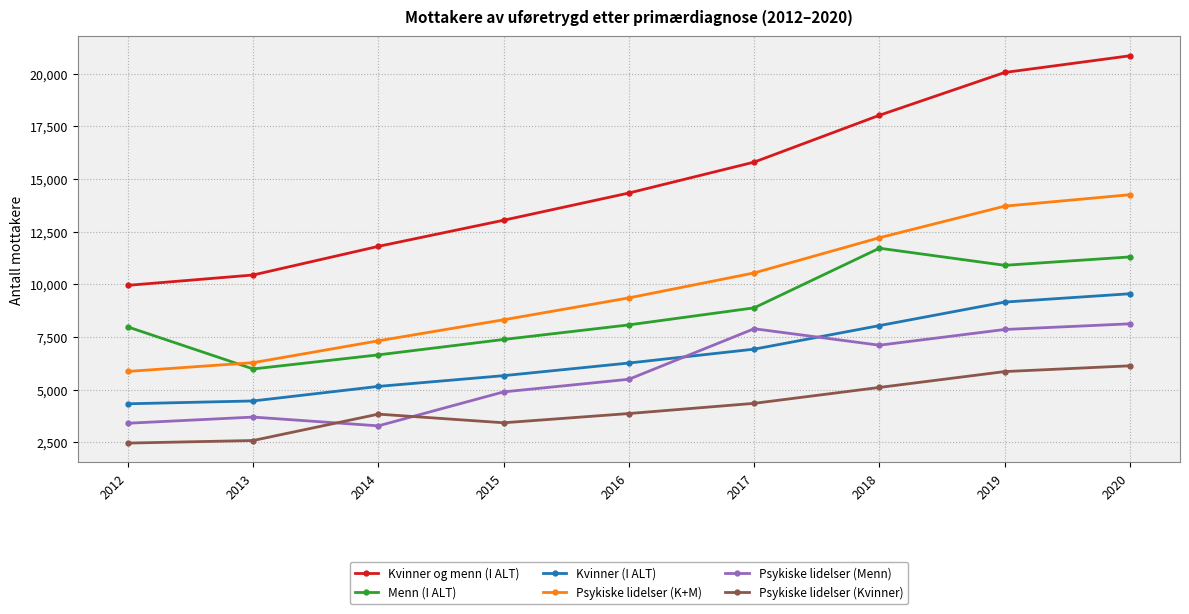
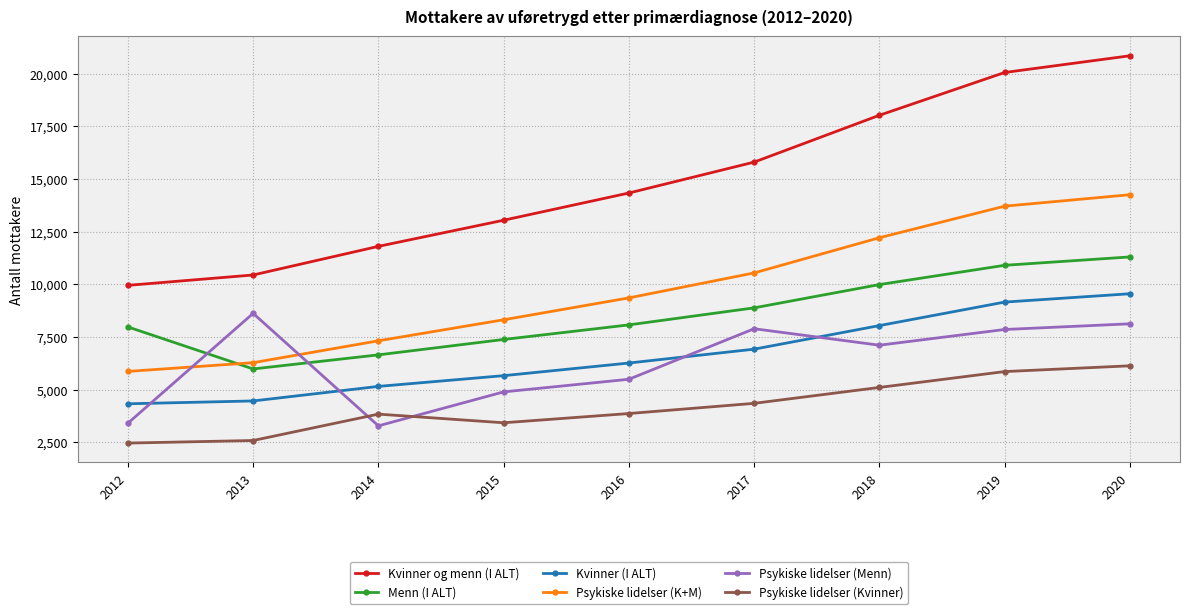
  {
    "Kvinner og menn (I ALT)": {
      "2012": "10,000",
      "2013": "10,400",
      "2014": "11,800",
      "2015": "13,000",
      "2016": "14,300",
      "2017": "15,800",
      "2018": "18,000",
      "2019": "20,100",
      "2020": "20,900"
    },
    "Menn (I ALT)": {
      "2012": "8,000",
      "2013": "6,000",
      "2014": "6,700",
      "2015": "7,400",
      "2016": "8,100",
      "2017": "8,900",
-     "2018": "11,700",
+     "2018": "10,000",
      "2019": "10,900",
      "2020": "11,300"
    },
    "Kvinner (I ALT)": {
      "2012": "4,300",
      "2013": "4,500",
      "2014": "5,200",
      "2015": "5,700",
      "2016": "6,300",
      "2017": "6,900",
      "2018": "8,000",
      "2019": "9,200",
      "2020": "9,600"
    },
    "Psykiske lidelser (K+M)": {
      "2012": "5,900",
      "2013": "6,300",
      "2014": "7,300",
      "2015": "8,300",
      "2016": "9,400",
      "2017": "10,500",
      "2018": "12,200",
      "2019": "13,700",
      "2020": "14,300"
    },
    "Psykiske lidelser (Menn)": {
      "2012": "3,400",
-     "2013": "3,700",
+     "2013": "8,600",
      "2014": "3,300",
      "2015": "4,900",
      "2016": "5,500",
      "2017": "7,900",
      "2018": "7,100",
      "2019": "7,900",
      "2020": "8,100"
    },
    "Psykiske lidelser (Kvinner)": {
      "2012": "2,500",
      "2013": "2,600",
      "2014": "3,800",
      "2015": "3,400",
      "2016": "3,900",
      "2017": "4,300",
      "2018": "5,100",
      "2019": "5,900",
      "2020": "6,100"
    }
  }
